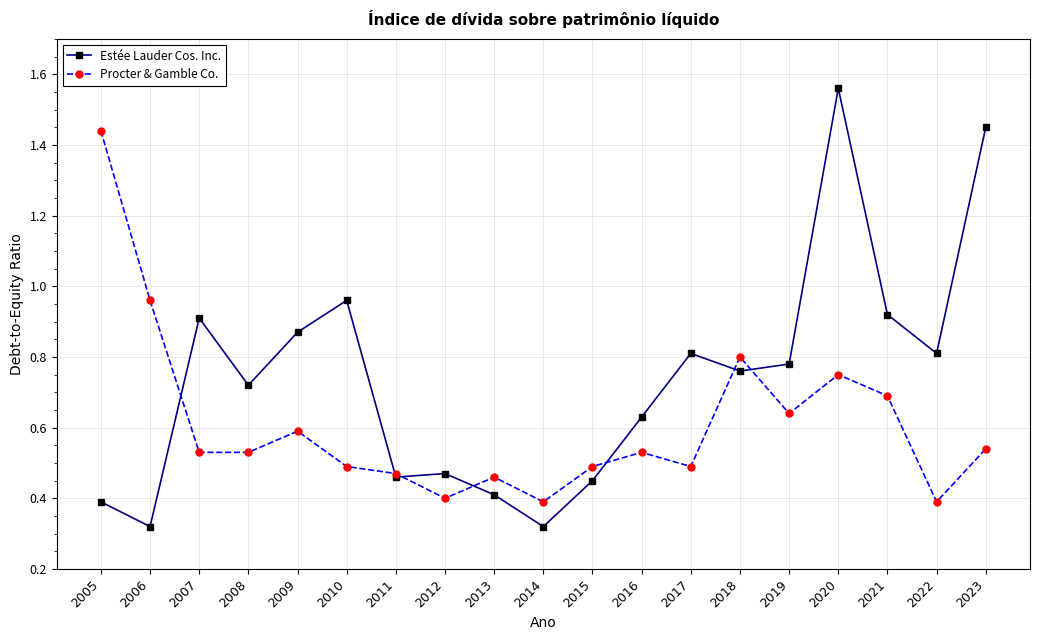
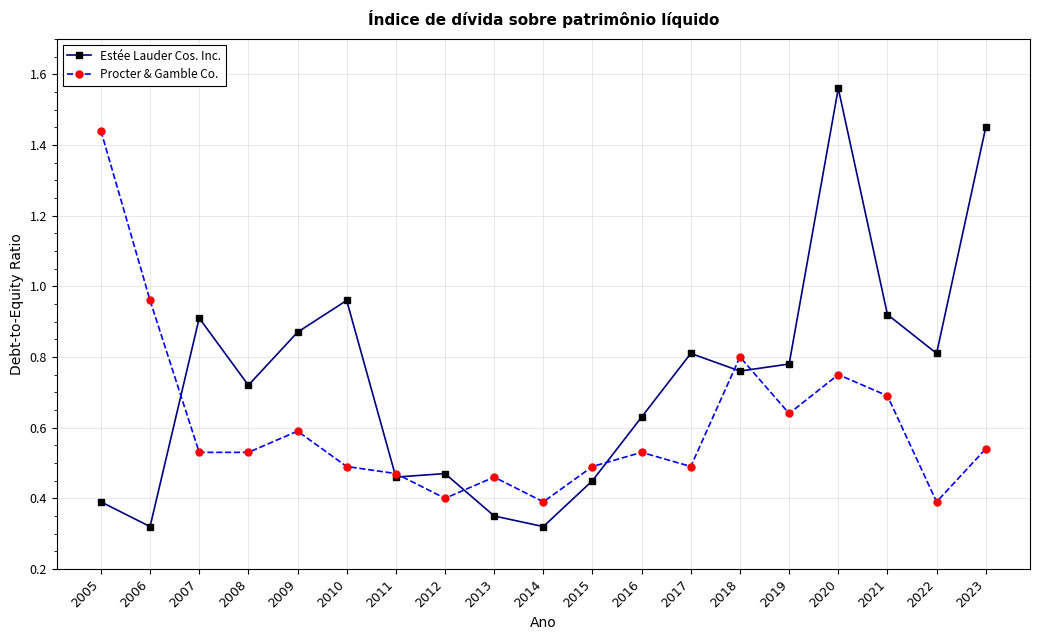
  {
    "Estée Lauder Cos. Inc.": {
      "2005": 0.39,
      "2006": 0.32,
      "2007": 0.91,
      "2008": 0.72,
      "2009": 0.87,
      "2010": 0.96,
      "2011": 0.46,
      "2012": 0.47,
-     "2013": 0.41,
+     "2013": 0.35,
      "2014": 0.32,
      "2015": 0.45,
      "2016": 0.63,
      "2017": 0.81,
      "2018": 0.76,
      "2019": 0.78,
      "2020": 1.56,
      "2021": 0.92,
      "2022": 0.81,
      "2023": 1.45
    },
    "Procter & Gamble Co.": {
      "2005": 1.44,
      "2006": 0.96,
      "2007": 0.53,
      "2008": 0.53,
      "2009": 0.59,
      "2010": 0.49,
      "2011": 0.47,
      "2012": 0.40,
      "2013": 0.46,
      "2014": 0.39,
      "2015": 0.49,
      "2016": 0.53,
      "2017": 0.49,
      "2018": 0.80,
      "2019": 0.64,
      "2020": 0.75,
      "2021": 0.69,
      "2022": 0.39,
      "2023": 0.54
    }
  }
